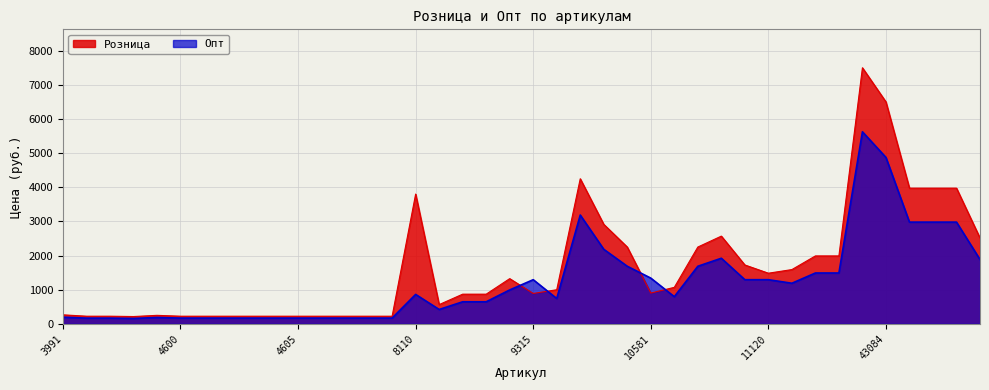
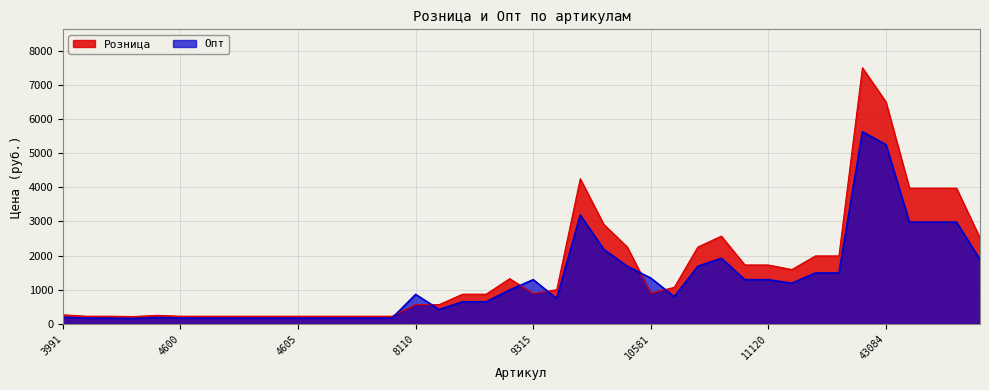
  {
    "Розница": {
-     "8110": 3800,
+     "8110": 600,
      "9315": 900,
      "10581": 900,
-     "11120": 1500,
+     "11120": 1700,
      "43084": 6500
    },
    "Опт": {
      "8110": 900,
      "9315": 1300,
      "10581": 1300,
      "11120": 1300,
-     "43084": 4900
+     "43084": 5300
    }
  }
